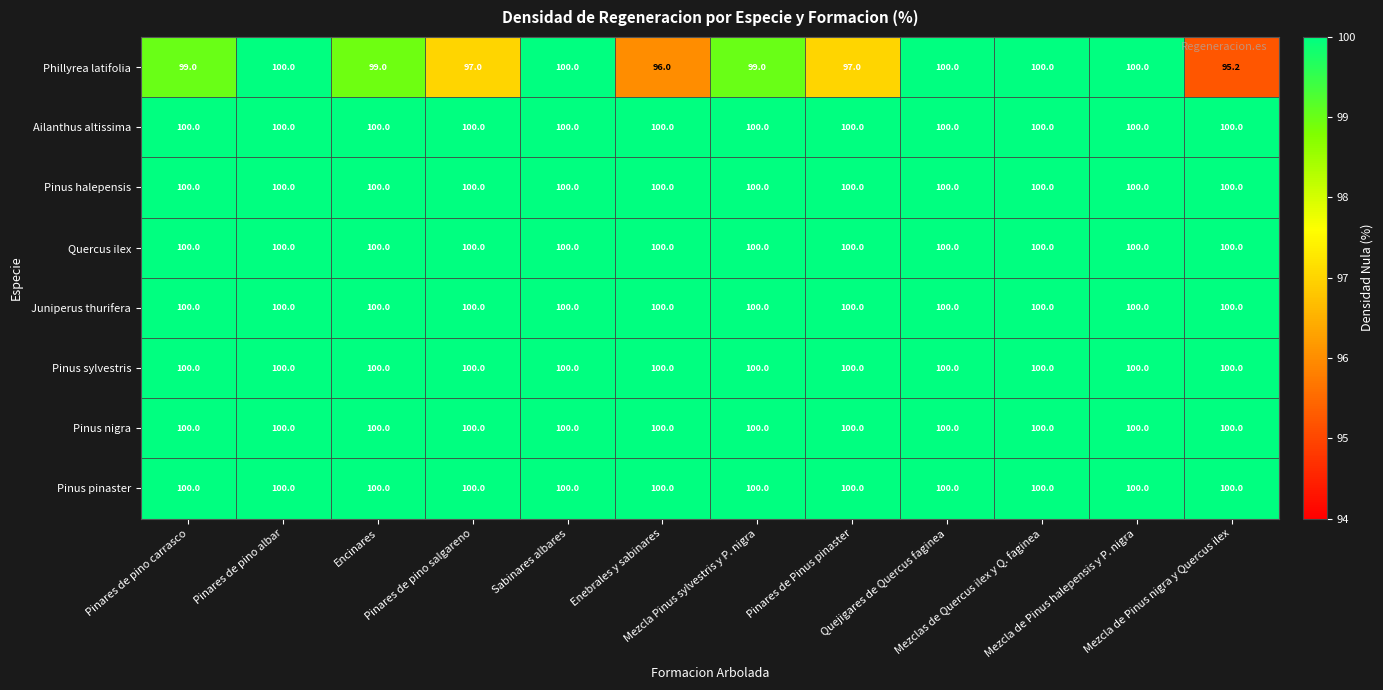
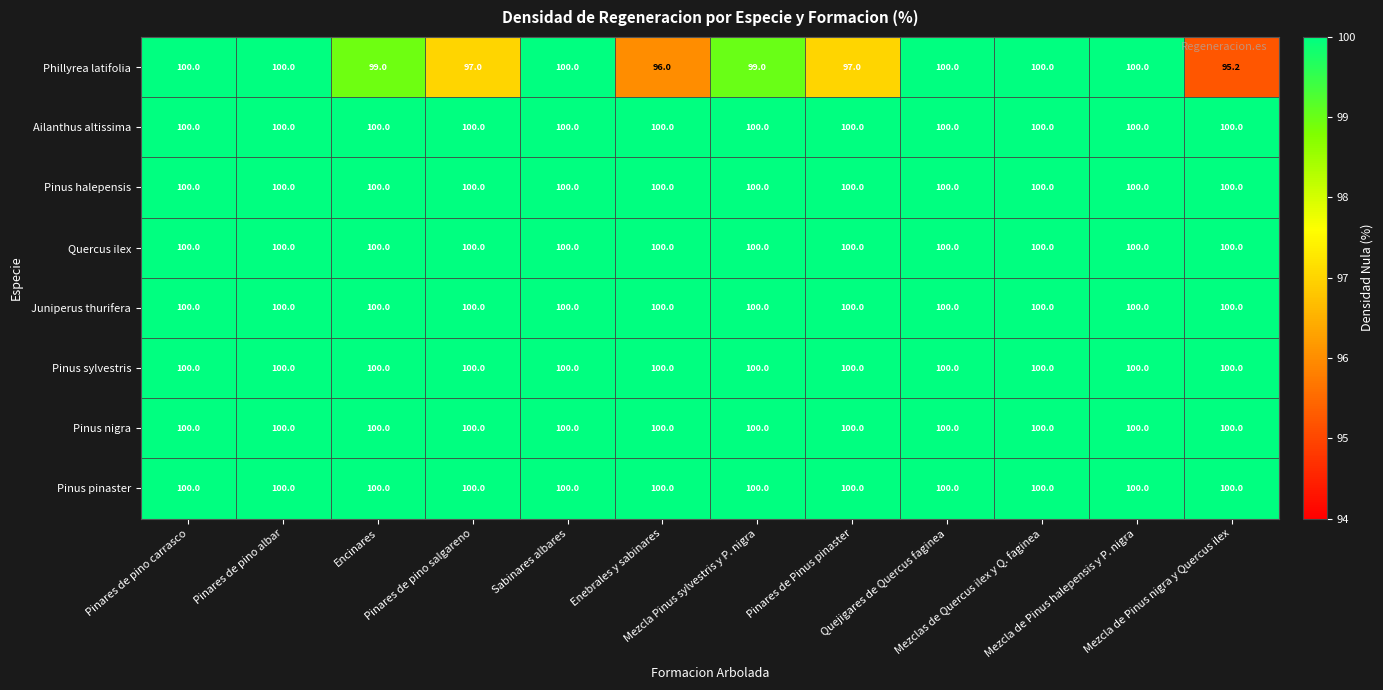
  {
    "Phillyrea latifolia": {
-     "Pinares de pino carrasco": 99.0,
+     "Pinares de pino carrasco": 100.0,
      "Pinares de pino albar": 100.0,
      "Encinares": 99.0,
      "Pinares de pino salgareno": 97.0,
      "Sabinares albares": 100.0,
      "Enebrales y sabinares": 96.0,
      "Mezcla Pinus sylvestris y P. nigra": 99.0,
      "Pinares de Pinus pinaster": 97.0,
      "Quejigares de Quercus faginea": 100.0,
      "Mezclas de Quercus ilex y Q. faginea": 100.0,
      "Mezcla de Pinus halepensis y P. nigra": 100.0
    },
    "Ailanthus altissima": {
      "Pinares de pino carrasco": 100.0,
      "Pinares de pino albar": 100.0,
      "Encinares": 100.0,
      "Pinares de pino salgareno": 100.0,
      "Sabinares albares": 100.0,
      "Enebrales y sabinares": 100.0,
      "Mezcla Pinus sylvestris y P. nigra": 100.0,
      "Pinares de Pinus pinaster": 100.0,
      "Quejigares de Quercus faginea": 100.0,
      "Mezclas de Quercus ilex y Q. faginea": 100.0,
      "Mezcla de Pinus halepensis y P. nigra": 100.0,
      "Mezcla de Pinus nigra y Quercus ilex": 100.0
    },
    "Pinus halepensis": {
      "Pinares de pino carrasco": 100.0,
      "Pinares de pino albar": 100.0,
      "Encinares": 100.0,
      "Pinares de pino salgareno": 100.0,
      "Sabinares albares": 100.0,
      "Enebrales y sabinares": 100.0,
      "Mezcla Pinus sylvestris y P. nigra": 100.0,
      "Pinares de Pinus pinaster": 100.0,
      "Quejigares de Quercus faginea": 100.0,
      "Mezclas de Quercus ilex y Q. faginea": 100.0,
      "Mezcla de Pinus halepensis y P. nigra": 100.0,
      "Mezcla de Pinus nigra y Quercus ilex": 100.0
    },
    "Quercus ilex": {
      "Pinares de pino carrasco": 100.0,
      "Pinares de pino albar": 100.0,
      "Encinares": 100.0,
      "Pinares de pino salgareno": 100.0,
      "Sabinares albares": 100.0,
      "Enebrales y sabinares": 100.0,
      "Mezcla Pinus sylvestris y P. nigra": 100.0,
      "Pinares de Pinus pinaster": 100.0,
      "Quejigares de Quercus faginea": 100.0,
      "Mezclas de Quercus ilex y Q. faginea": 100.0,
      "Mezcla de Pinus halepensis y P. nigra": 100.0,
      "Mezcla de Pinus nigra y Quercus ilex": 100.0
    },
    "Juniperus thurifera": {
      "Pinares de pino carrasco": 100.0,
      "Pinares de pino albar": 100.0,
      "Encinares": 100.0,
      "Pinares de pino salgareno": 100.0,
      "Sabinares albares": 100.0,
      "Enebrales y sabinares": 100.0,
      "Mezcla Pinus sylvestris y P. nigra": 100.0,
      "Pinares de Pinus pinaster": 100.0,
      "Quejigares de Quercus faginea": 100.0,
      "Mezclas de Quercus ilex y Q. faginea": 100.0,
      "Mezcla de Pinus halepensis y P. nigra": 100.0,
      "Mezcla de Pinus nigra y Quercus ilex": 100.0
    },
    "Pinus sylvestris": {
      "Pinares de pino carrasco": 100.0,
      "Pinares de pino albar": 100.0,
      "Encinares": 100.0,
      "Pinares de pino salgareno": 100.0,
      "Sabinares albares": 100.0,
      "Enebrales y sabinares": 100.0,
      "Mezcla Pinus sylvestris y P. nigra": 100.0,
      "Pinares de Pinus pinaster": 100.0,
      "Quejigares de Quercus faginea": 100.0,
      "Mezclas de Quercus ilex y Q. faginea": 100.0,
      "Mezcla de Pinus halepensis y P. nigra": 100.0,
      "Mezcla de Pinus nigra y Quercus ilex": 100.0
    },
    "Pinus nigra": {
      "Pinares de pino carrasco": 100.0,
      "Pinares de pino albar": 100.0,
      "Encinares": 100.0,
      "Pinares de pino salgareno": 100.0,
      "Sabinares albares": 100.0,
      "Enebrales y sabinares": 100.0,
      "Mezcla Pinus sylvestris y P. nigra": 100.0,
      "Pinares de Pinus pinaster": 100.0,
      "Quejigares de Quercus faginea": 100.0,
      "Mezclas de Quercus ilex y Q. faginea": 100.0,
      "Mezcla de Pinus halepensis y P. nigra": 100.0,
      "Mezcla de Pinus nigra y Quercus ilex": 100.0
    },
    "Pinus pinaster": {
      "Pinares de pino carrasco": 100.0,
      "Pinares de pino albar": 100.0,
      "Encinares": 100.0,
      "Pinares de pino salgareno": 100.0,
      "Sabinares albares": 100.0,
      "Enebrales y sabinares": 100.0,
      "Mezcla Pinus sylvestris y P. nigra": 100.0,
      "Pinares de Pinus pinaster": 100.0,
      "Quejigares de Quercus faginea": 100.0,
      "Mezclas de Quercus ilex y Q. faginea": 100.0,
      "Mezcla de Pinus halepensis y P. nigra": 100.0,
      "Mezcla de Pinus nigra y Quercus ilex": 100.0
    }
  }
